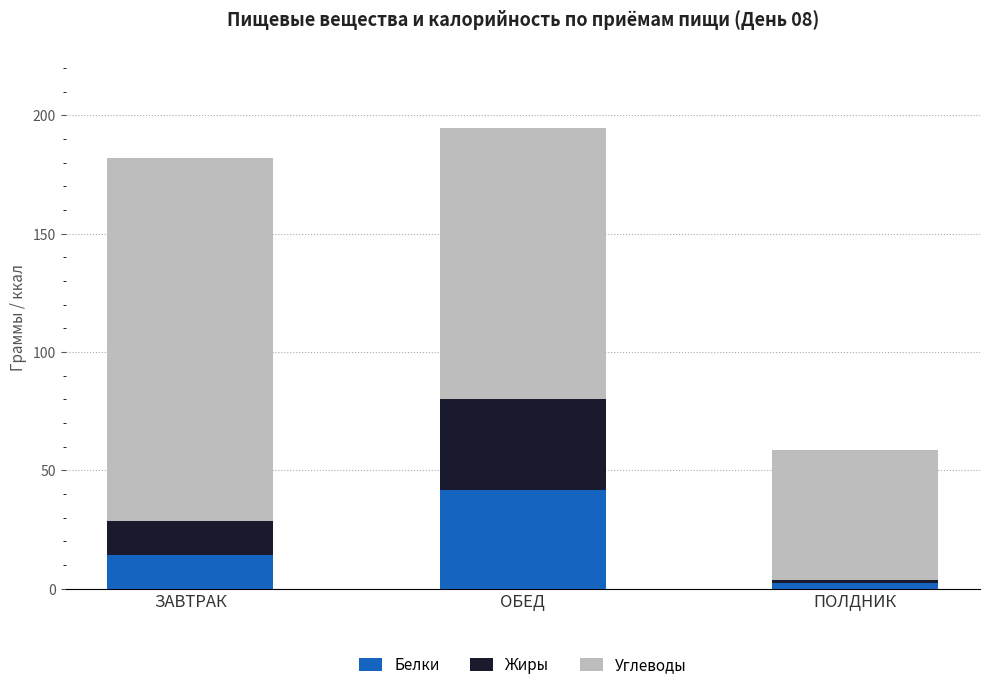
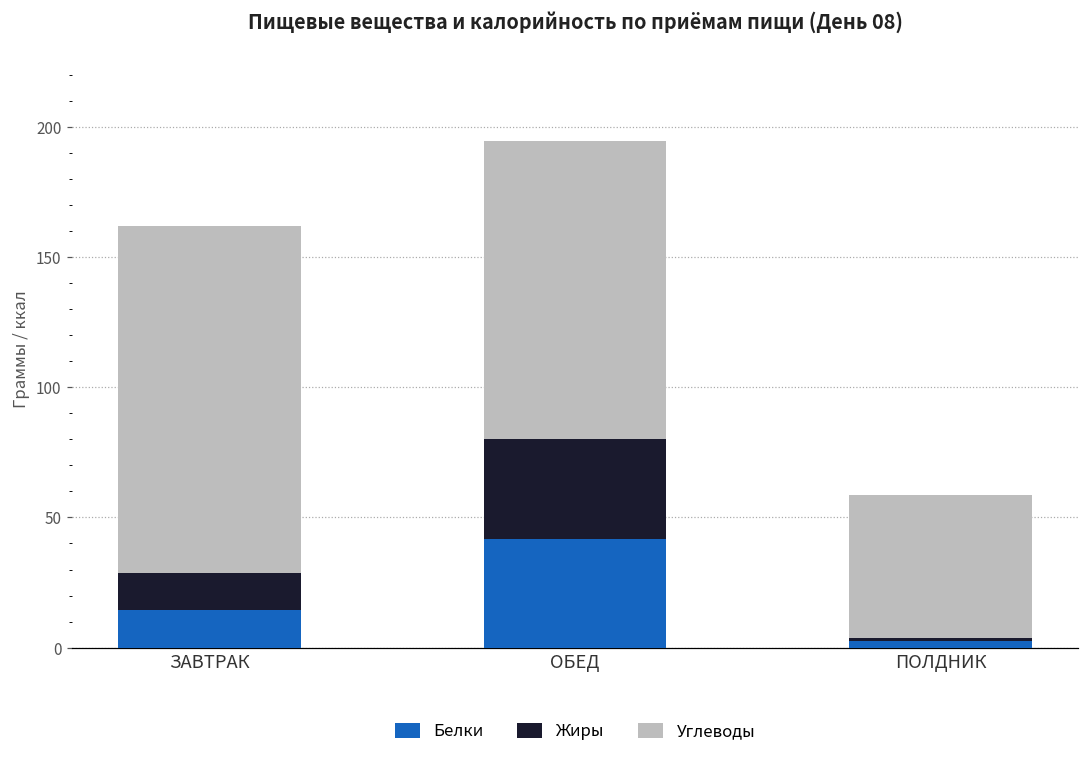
  {
    "Белки": {
      "ЗАВТРАК": 14,
      "ОБЕД": 42,
      "ПОЛДНИК": 3
    },
    "Жиры": {
      "ЗАВТРАК": 14,
      "ОБЕД": 38
    },
    "Углеводы": {
-     "ЗАВТРАК": 153,
+     "ЗАВТРАК": 134,
      "ОБЕД": 114,
      "ПОЛДНИК": 55
    }
  }
